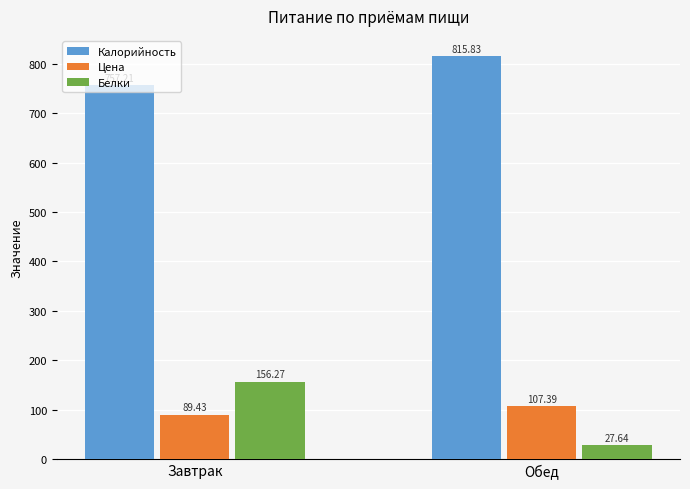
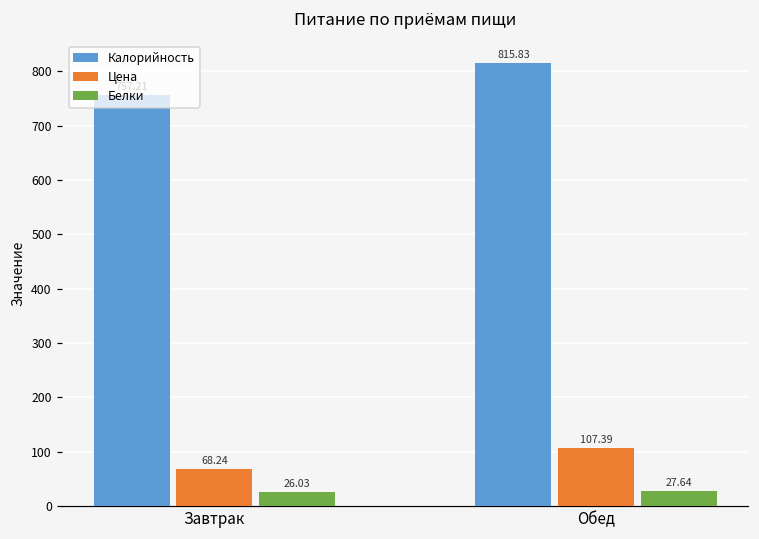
  {
    "Калорийность": {
      "Обед": 815.83
    },
    "Цена": {
-     "Завтрак": 89.43,
+     "Завтрак": 68.24,
      "Обед": 107.39
    },
    "Белки": {
-     "Завтрак": 156.27,
+     "Завтрак": 26.03,
      "Обед": 27.64
    }
  }
